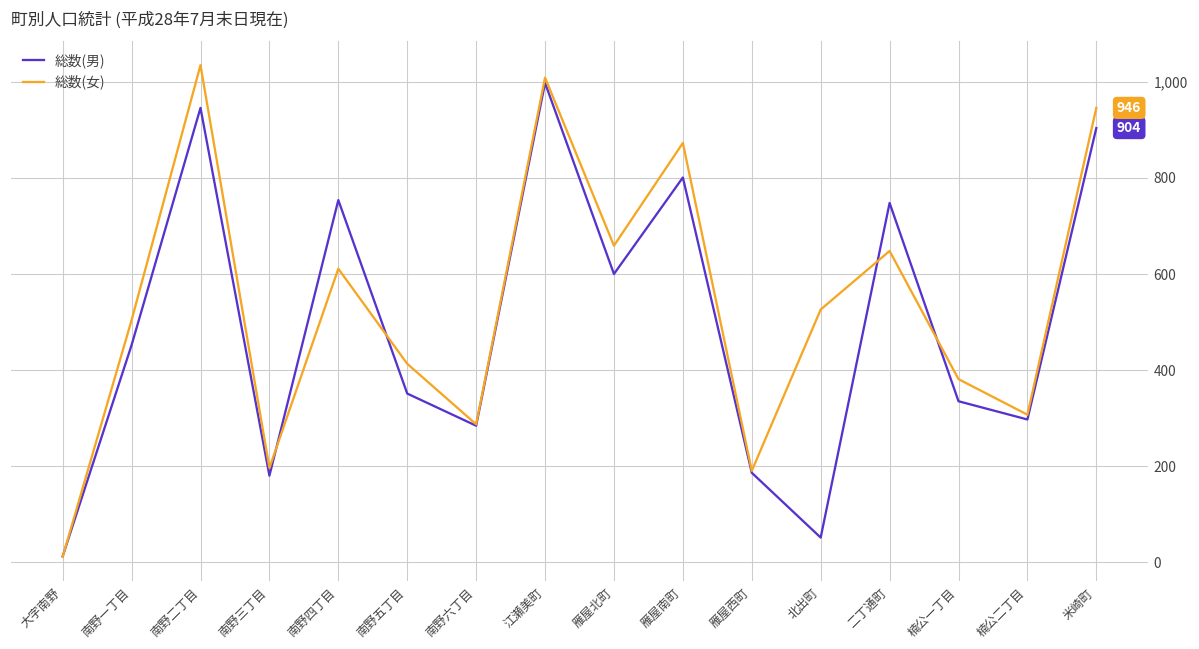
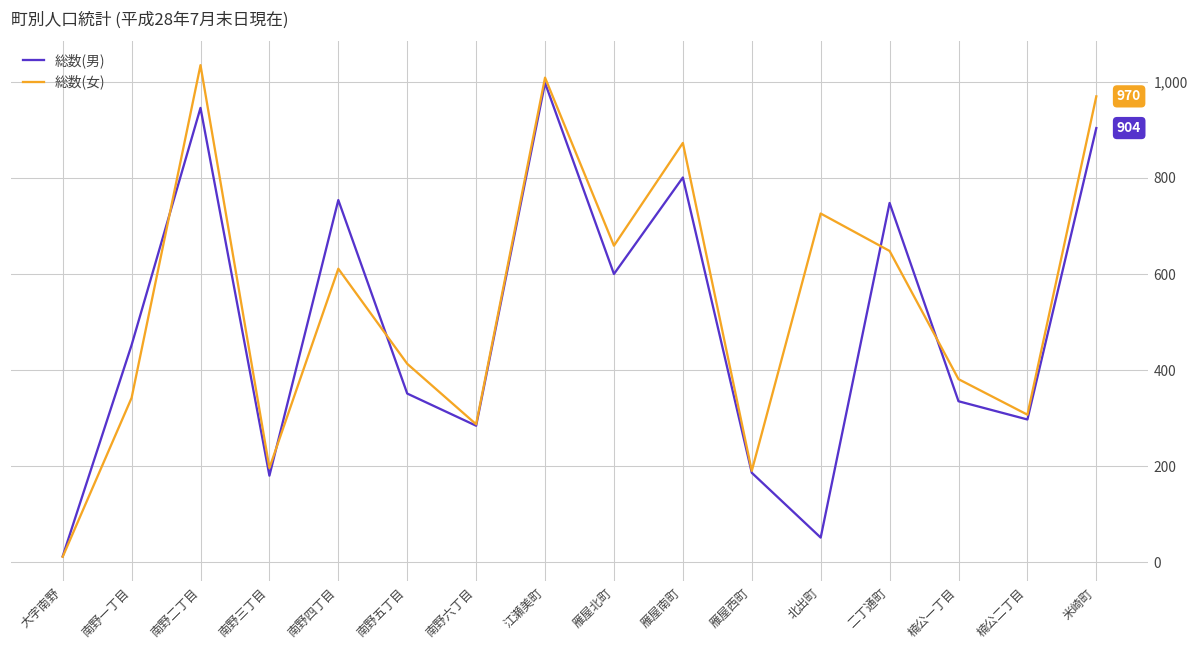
  {
    "総数(男)": {
      "南野一丁目": "450",
      "南野二丁目": "950",
      "南野三丁目": "180",
      "南野四丁目": "750",
      "南野五丁目": "350",
      "江瀬美町": "1,000",
      "雁屋北町": "600",
      "雁屋南町": "800",
      "北出町": "50",
      "二丁通町": "750",
      "楠公一丁目": "340",
      "楠公二丁目": "300"
    },
    "総数(女)": {
-     "南野一丁目": "500",
-     "北出町": "530",
-     "米崎町": "946"
+     "南野一丁目": "340",
+     "北出町": "730",
+     "米崎町": "970"
    }
  }
